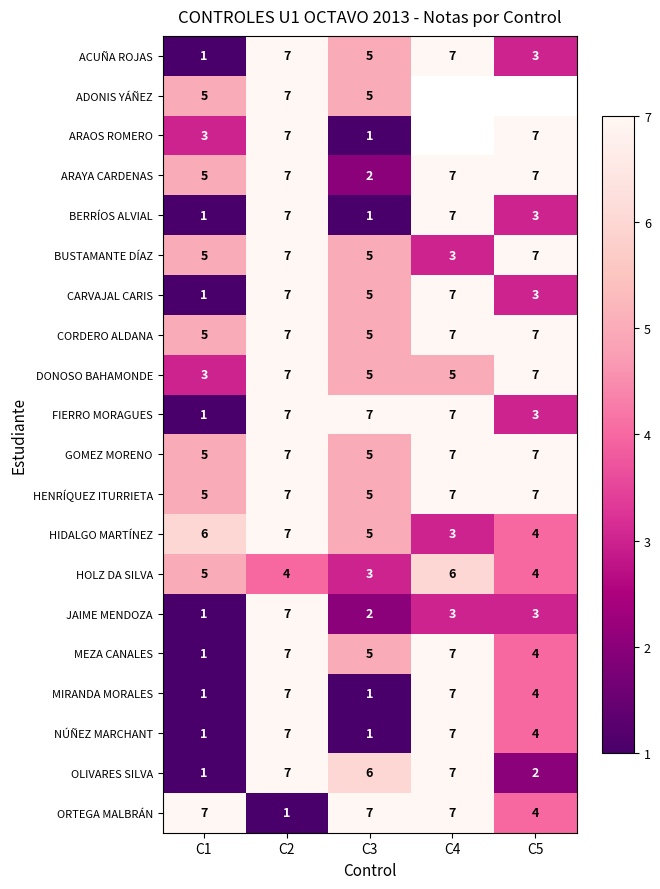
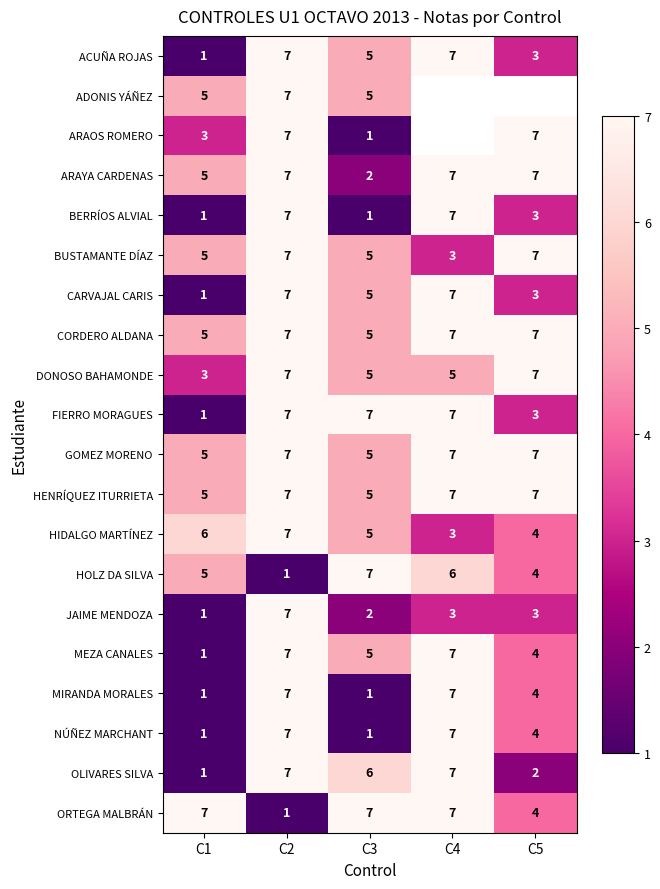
  {
    "ACUÑA ROJAS": {
      "C1": 1,
      "C2": 7,
      "C3": 5,
      "C4": 7,
      "C5": 3
    },
    "ADONIS YÁÑEZ": {
      "C1": 5,
      "C2": 7,
      "C3": 5
    },
    "ARAOS ROMERO": {
      "C1": 3,
      "C2": 7,
      "C3": 1,
      "C5": 7
    },
    "ARAYA CARDENAS": {
      "C1": 5,
      "C2": 7,
      "C3": 2,
      "C4": 7,
      "C5": 7
    },
    "BERRÍOS ALVIAL": {
      "C1": 1,
      "C2": 7,
      "C3": 1,
      "C4": 7,
      "C5": 3
    },
    "BUSTAMANTE DÍAZ": {
      "C1": 5,
      "C2": 7,
      "C3": 5,
      "C4": 3,
      "C5": 7
    },
    "CARVAJAL CARIS": {
      "C1": 1,
      "C2": 7,
      "C3": 5,
      "C4": 7,
      "C5": 3
    },
    "CORDERO ALDANA": {
      "C1": 5,
      "C2": 7,
      "C3": 5,
      "C4": 7,
      "C5": 7
    },
    "DONOSO BAHAMONDE": {
      "C1": 3,
      "C2": 7,
      "C3": 5,
      "C4": 5,
      "C5": 7
    },
    "FIERRO MORAGUES": {
      "C1": 1,
      "C2": 7,
      "C3": 7,
      "C4": 7,
      "C5": 3
    },
    "GOMEZ MORENO": {
      "C1": 5,
      "C2": 7,
      "C3": 5,
      "C4": 7,
      "C5": 7
    },
    "HENRÍQUEZ ITURRIETA": {
      "C1": 5,
      "C2": 7,
      "C3": 5,
      "C4": 7,
      "C5": 7
    },
    "HIDALGO MARTÍNEZ": {
      "C1": 6,
      "C2": 7,
      "C3": 5,
      "C4": 3,
      "C5": 4
    },
    "HOLZ DA SILVA": {
      "C1": 5,
-     "C2": 4,
-     "C3": 3,
+     "C2": 1,
+     "C3": 7,
      "C4": 6,
      "C5": 4
    },
    "JAIME MENDOZA": {
      "C1": 1,
      "C2": 7,
      "C3": 2,
      "C4": 3,
      "C5": 3
    },
    "MEZA CANALES": {
      "C1": 1,
      "C2": 7,
      "C3": 5,
      "C4": 7,
      "C5": 4
    },
    "MIRANDA MORALES": {
      "C1": 1,
      "C2": 7,
      "C3": 1,
      "C4": 7,
      "C5": 4
    },
    "NÚÑEZ MARCHANT": {
      "C1": 1,
      "C2": 7,
      "C3": 1,
      "C4": 7,
      "C5": 4
    },
    "OLIVARES SILVA": {
      "C1": 1,
      "C2": 7,
      "C3": 6,
      "C4": 7,
      "C5": 2
    },
    "ORTEGA MALBRÁN": {
      "C1": 7,
      "C2": 1,
      "C3": 7,
      "C4": 7,
      "C5": 4
    }
  }
